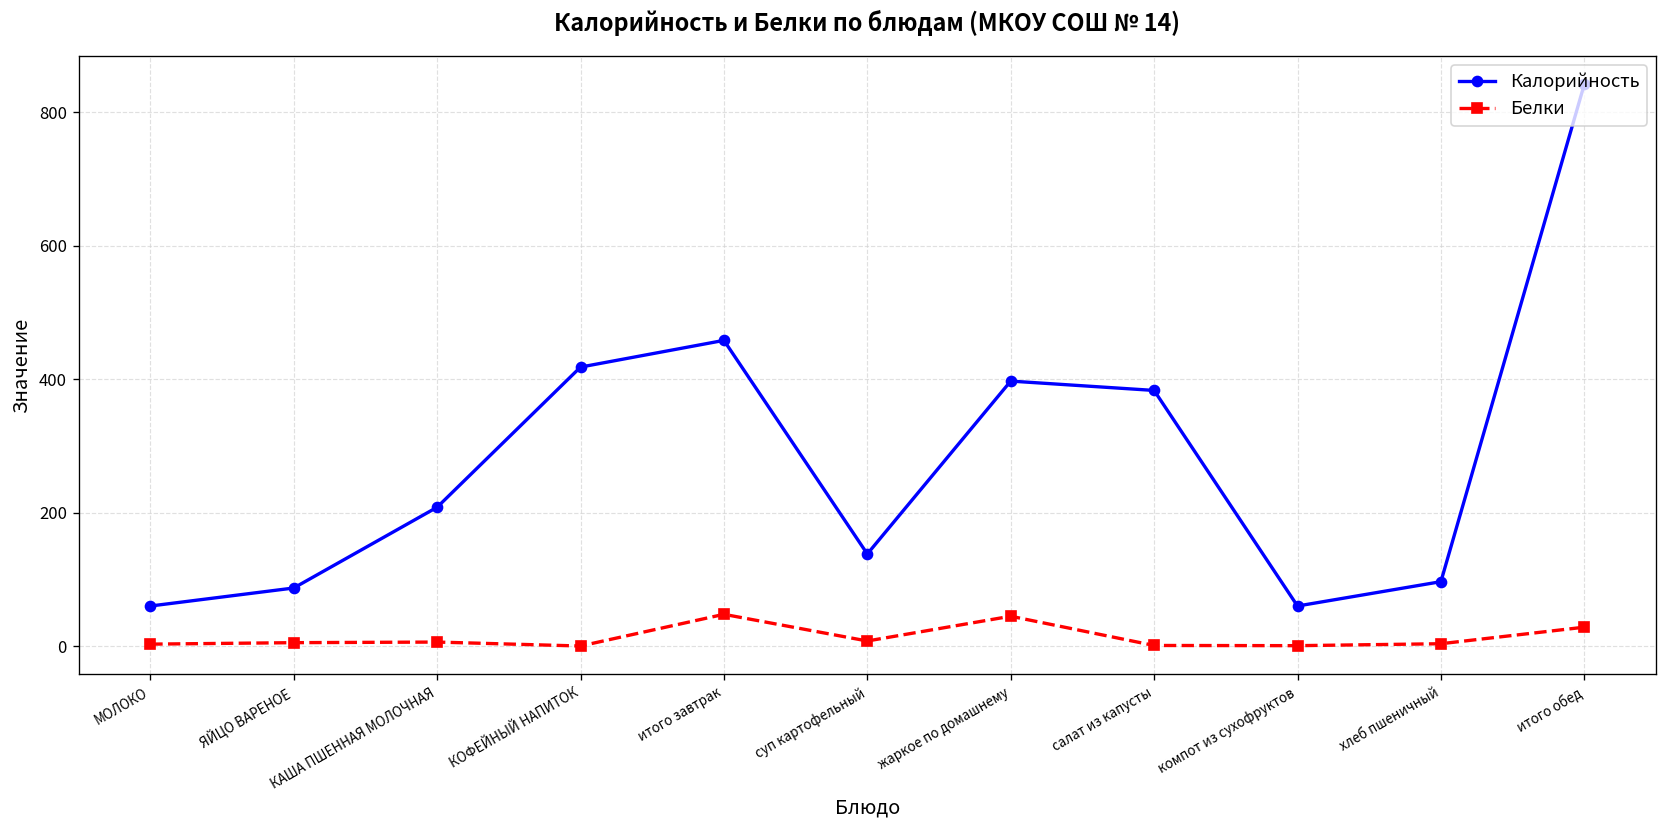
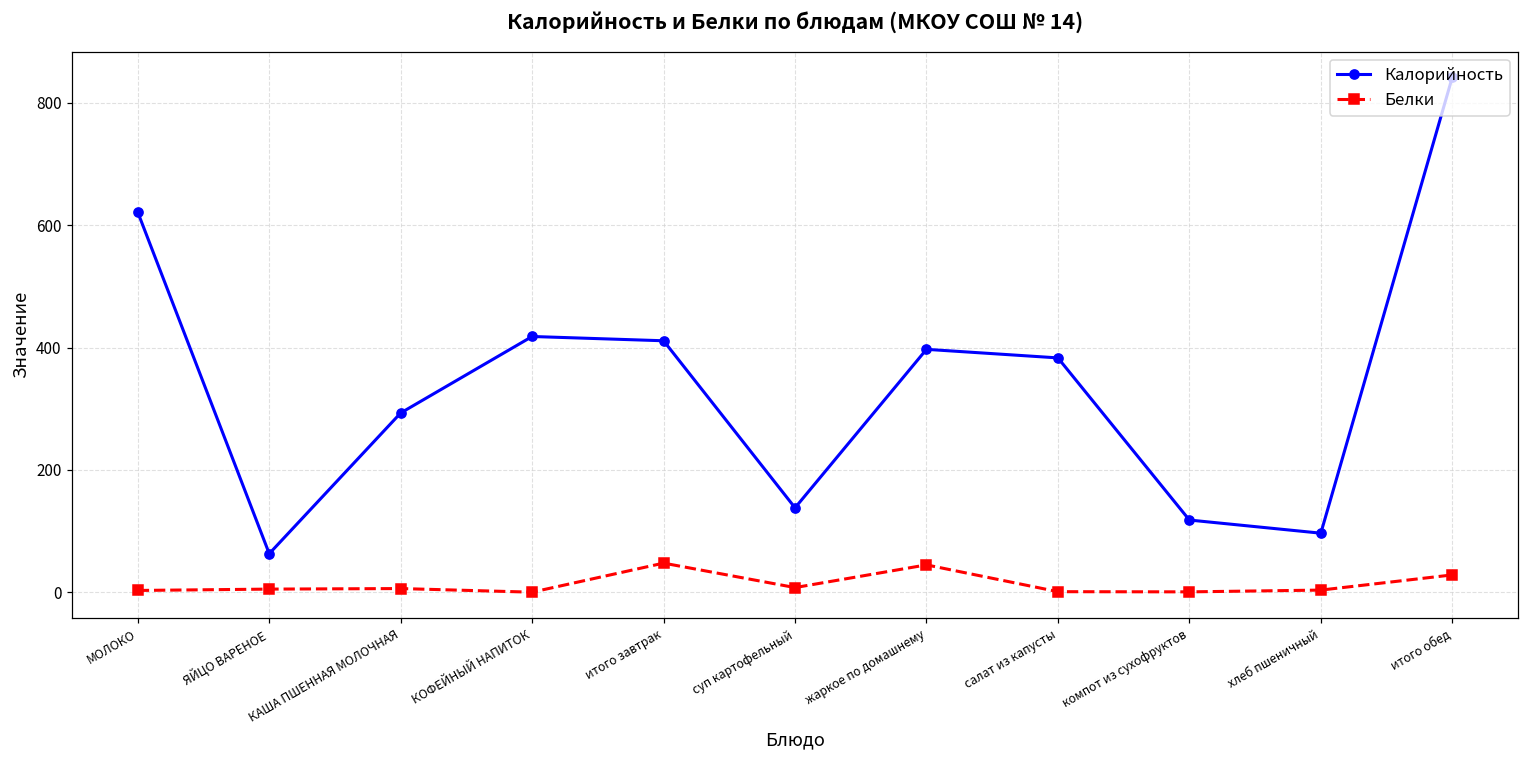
  {
    "Калорийность": {
-     "МОЛОКО": 60,
-     "ЯЙЦО ВАРЕНОЕ": 90,
-     "КАША ПШЕННАЯ МОЛОЧНАЯ": 210,
+     "МОЛОКО": 620,
+     "ЯЙЦО ВАРЕНОЕ": 60,
+     "КАША ПШЕННАЯ МОЛОЧНАЯ": 290,
      "КОФЕЙНЫЙ НАПИТОК": 420,
-     "итого завтрак": 460,
+     "итого завтрак": 410,
      "суп картофельный": 140,
      "жаркое по домашнему": 400,
      "салат из капусты": 380,
-     "компот из сухофруктов": 60,
+     "компот из сухофруктов": 120,
      "хлеб пшеничный": 100
    },
    "Белки": {
      "МОЛОКО": 0,
      "ЯЙЦО ВАРЕНОЕ": 10,
      "КАША ПШЕННАЯ МОЛОЧНАЯ": 10,
      "КОФЕЙНЫЙ НАПИТОК": 0,
      "итого завтрак": 50,
      "суп картофельный": 10,
      "жаркое по домашнему": 40,
      "салат из капусты": 0,
      "компот из сухофруктов": 0,
      "хлеб пшеничный": 0,
      "итого обед": 30
    }
  }
